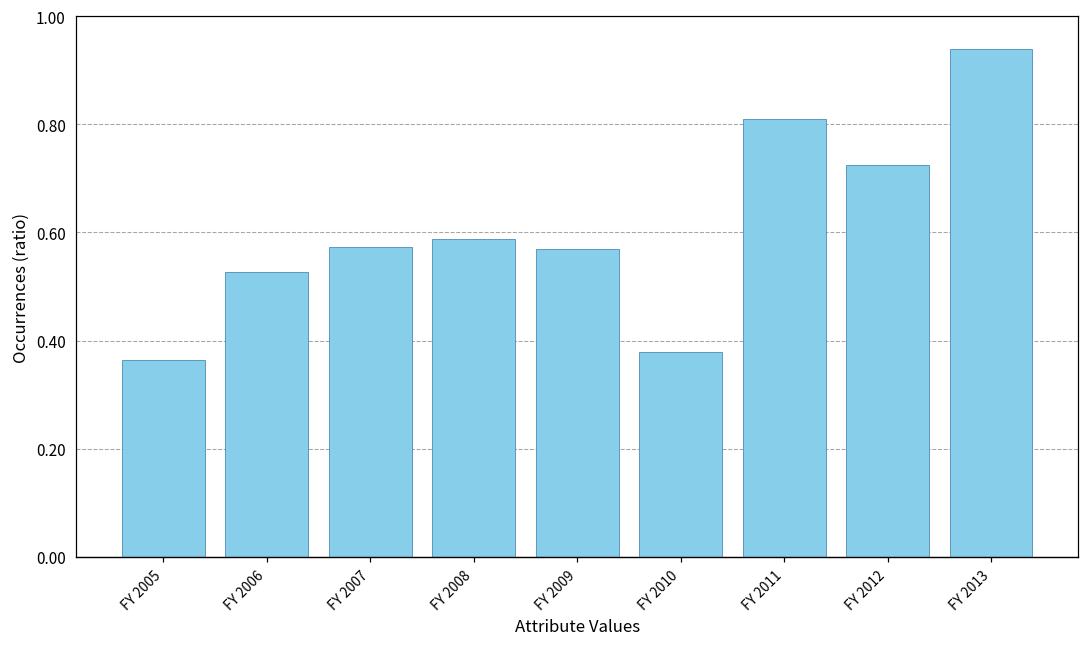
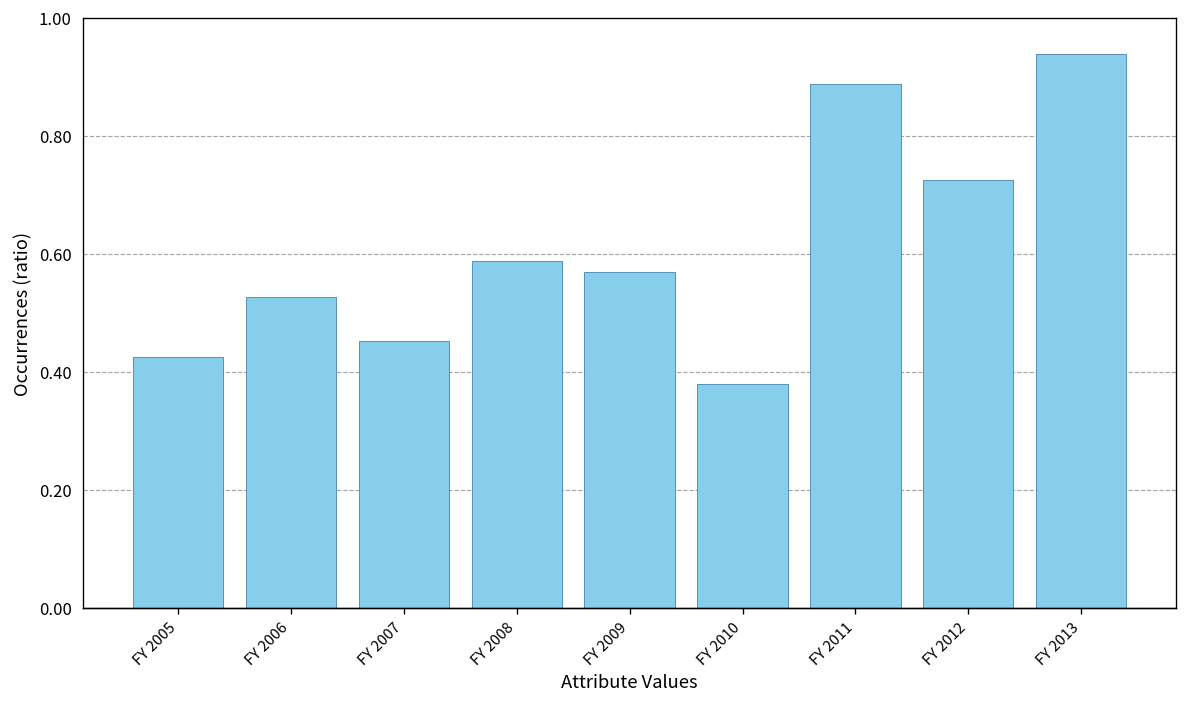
  {
-   "FY 2005": 0.37,
+   "FY 2005": 0.42,
    "FY 2006": 0.53,
-   "FY 2007": 0.57,
+   "FY 2007": 0.45,
    "FY 2008": 0.59,
    "FY 2009": 0.57,
    "FY 2010": 0.38,
-   "FY 2011": 0.81,
+   "FY 2011": 0.89,
    "FY 2012": 0.73,
    "FY 2013": 0.94
  }
